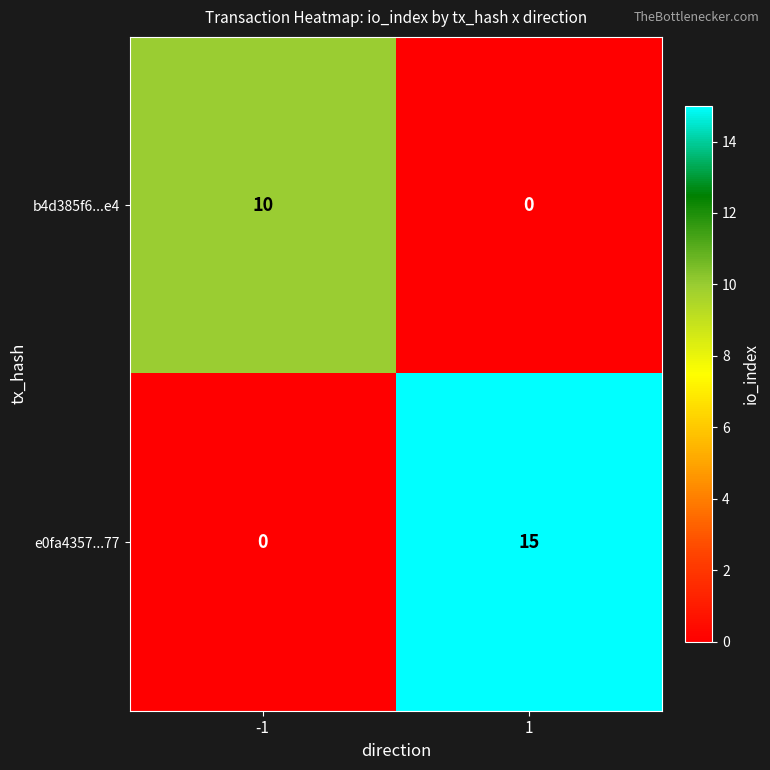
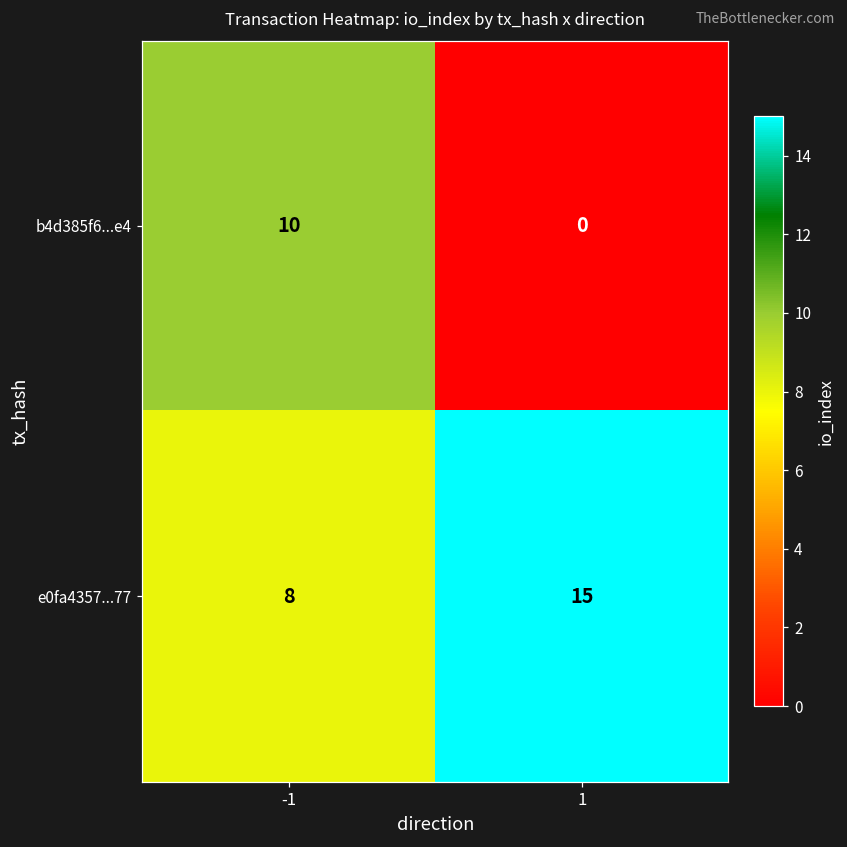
  {
    "b4d385f6...e4": {
      "-1": 10,
      "1": 0
    },
    "e0fa4357...77": {
-     "-1": 0,
+     "-1": 8,
      "1": 15
    }
  }
